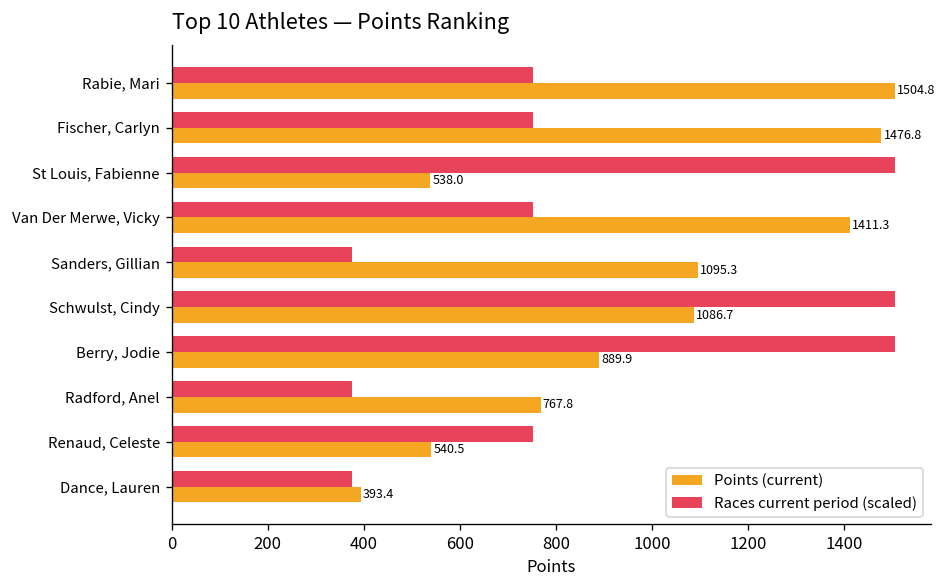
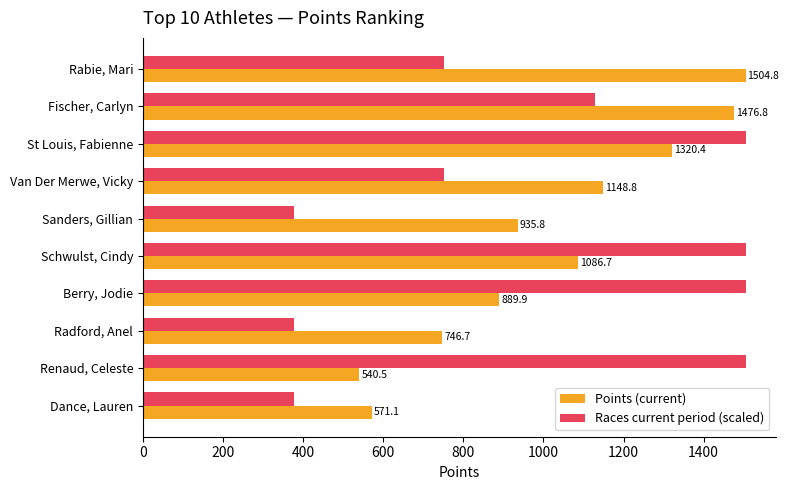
  {
    "Points (current)": {
      "Rabie, Mari": 1504.8,
      "Fischer, Carlyn": 1476.8,
-     "St Louis, Fabienne": 538.0,
-     "Van Der Merwe, Vicky": 1411.3,
-     "Sanders, Gillian": 1095.3,
+     "St Louis, Fabienne": 1320.4,
+     "Van Der Merwe, Vicky": 1148.8,
+     "Sanders, Gillian": 935.8,
      "Schwulst, Cindy": 1086.7,
      "Berry, Jodie": 889.9,
-     "Radford, Anel": 767.8,
+     "Radford, Anel": 746.7,
      "Renaud, Celeste": 540.5,
-     "Dance, Lauren": 393.4
+     "Dance, Lauren": 571.1
    },
    "Races current period (scaled)": {
      "Rabie, Mari": 750,
-     "Fischer, Carlyn": 750,
+     "Fischer, Carlyn": 1130,
      "St Louis, Fabienne": 1500,
      "Van Der Merwe, Vicky": 750,
      "Sanders, Gillian": 380,
      "Schwulst, Cindy": 1500,
      "Berry, Jodie": 1500,
      "Radford, Anel": 380,
-     "Renaud, Celeste": 750,
+     "Renaud, Celeste": 1500,
      "Dance, Lauren": 380
    }
  }
